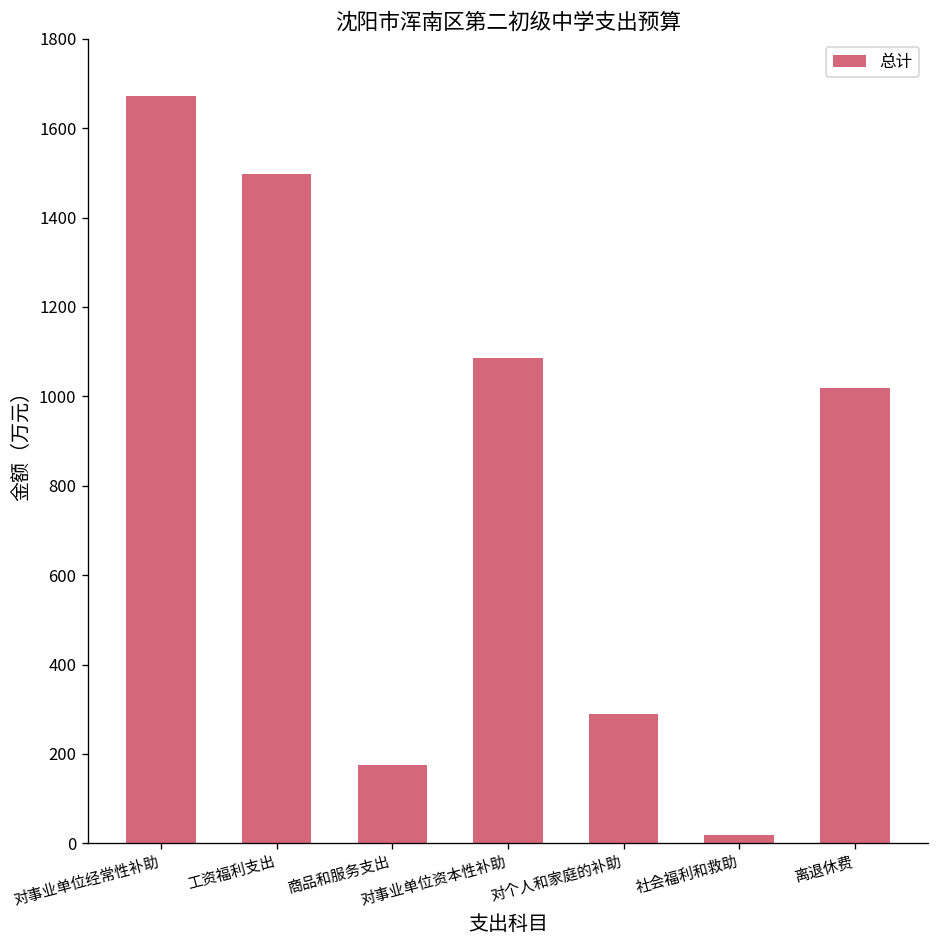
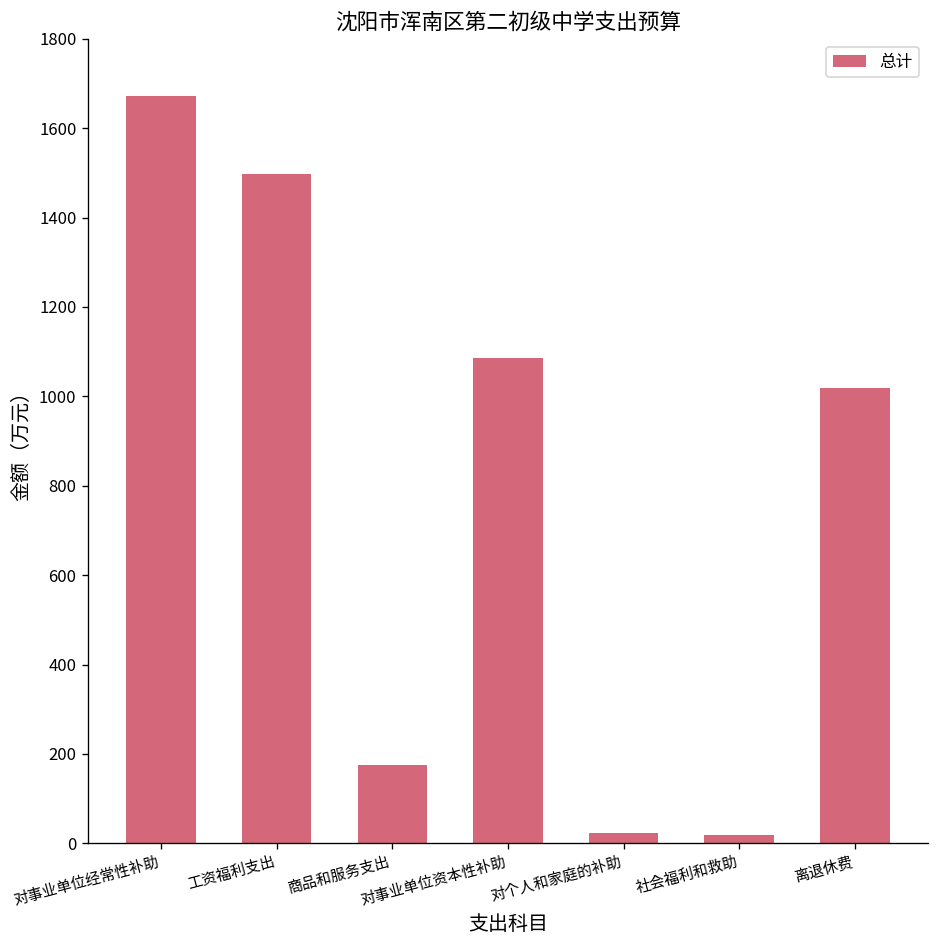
  {
    "对事业单位经常性补助": 1670,
    "工资福利支出": 1500,
    "商品和服务支出": 180,
    "对事业单位资本性补助": 1080,
-   "对个人和家庭的补助": 290,
+   "对个人和家庭的补助": 20,
    "社会福利和救助": 20,
    "离退休费": 1020
  }
